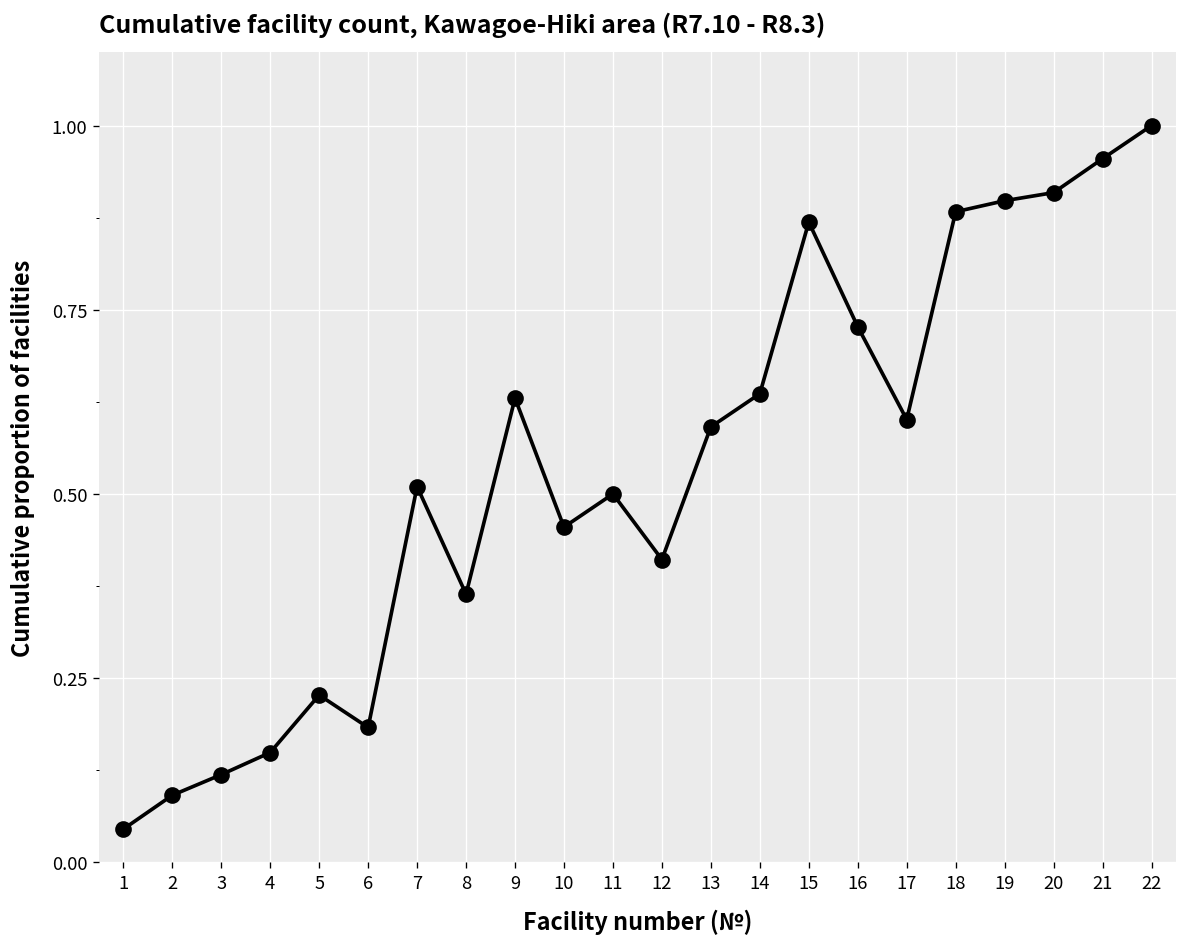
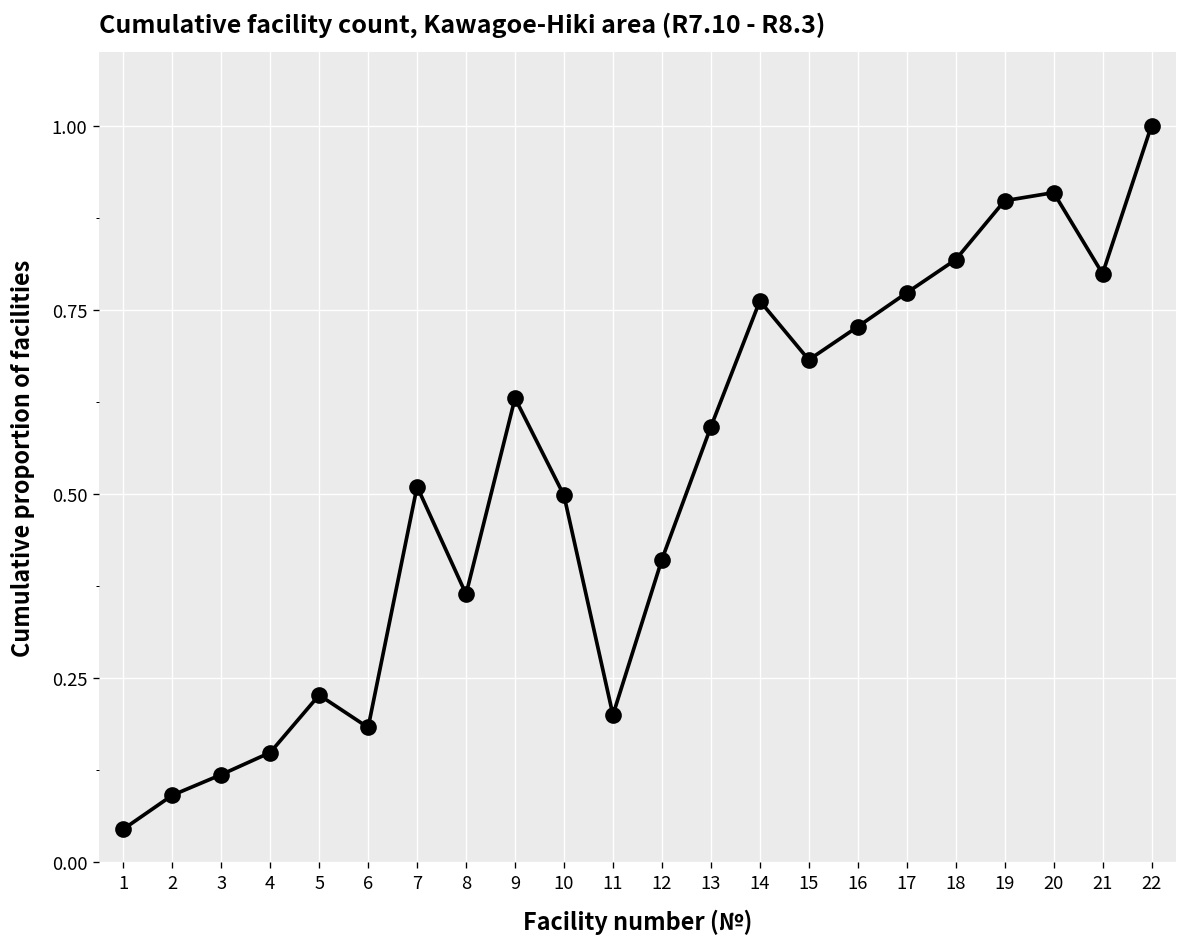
  {
    "1": 0.05,
    "2": 0.09,
    "3": 0.12,
    "4": 0.15,
    "5": 0.23,
    "6": 0.18,
    "7": 0.51,
    "8": 0.36,
    "9": 0.63,
-   "10": 0.46,
-   "11": 0.5,
+   "10": 0.50,
+   "11": 0.2,
    "12": 0.41,
    "13": 0.59,
-   "14": 0.64,
-   "15": 0.87,
+   "14": 0.76,
+   "15": 0.68,
    "16": 0.73,
-   "17": 0.60,
-   "18": 0.88,
+   "17": 0.77,
+   "18": 0.82,
    "19": 0.90,
    "20": 0.91,
-   "21": 0.96,
+   "21": 0.80,
    "22": 1.00
  }
